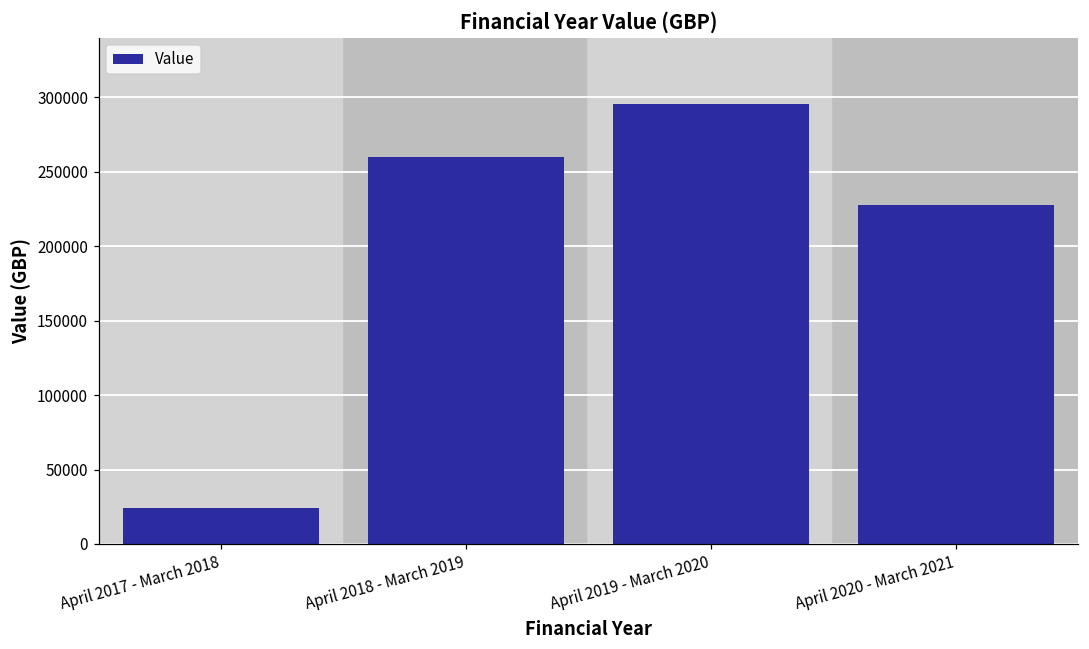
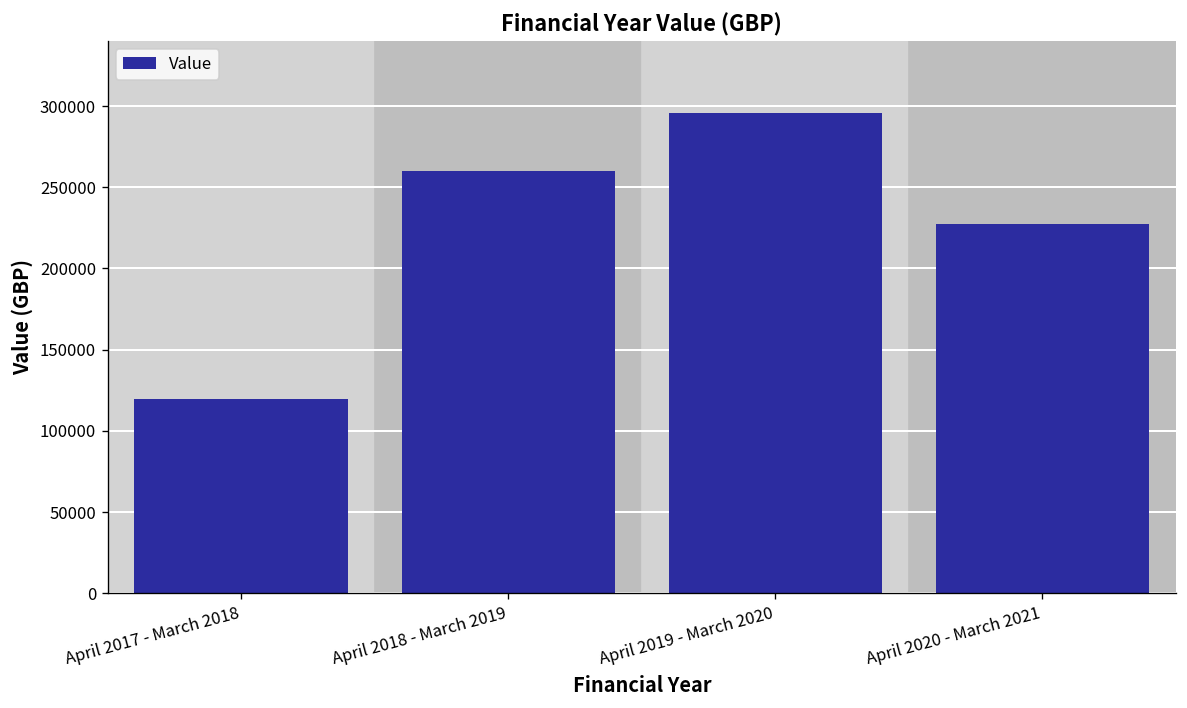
  {
-   "April 2017 - March 2018": 24000,
+   "April 2017 - March 2018": 120000,
    "April 2018 - March 2019": 260000,
    "April 2019 - March 2020": 296000,
    "April 2020 - March 2021": 227000
  }
